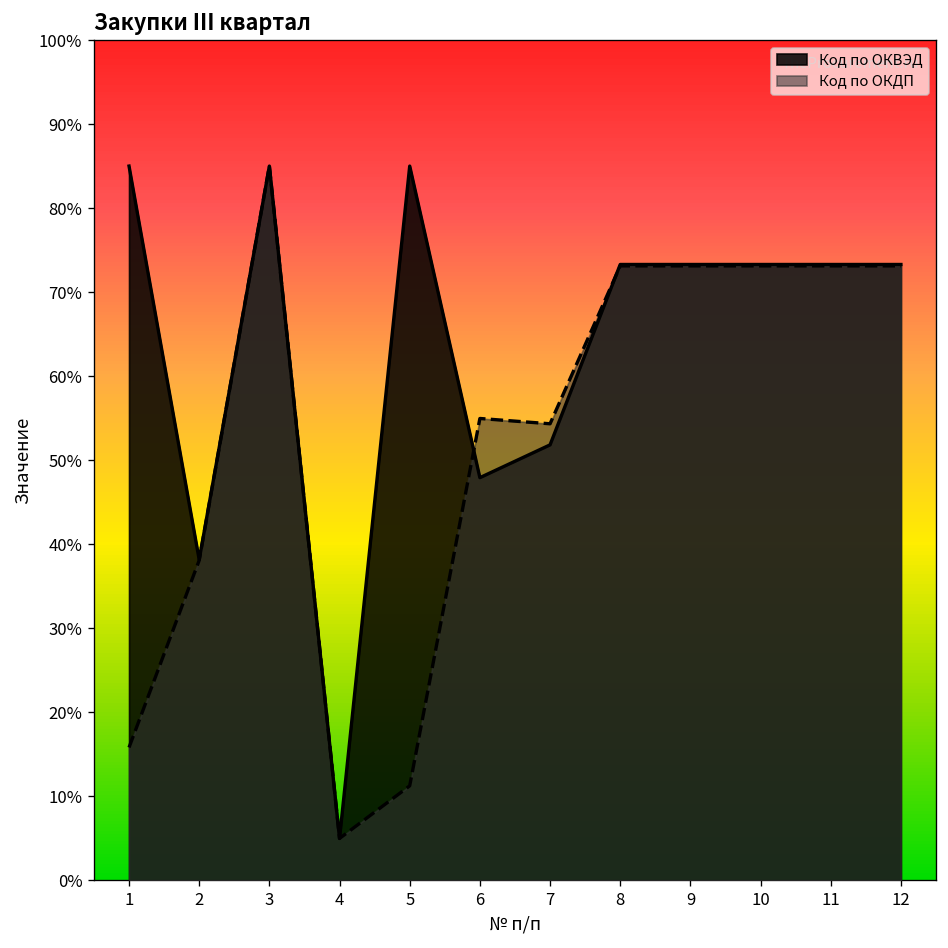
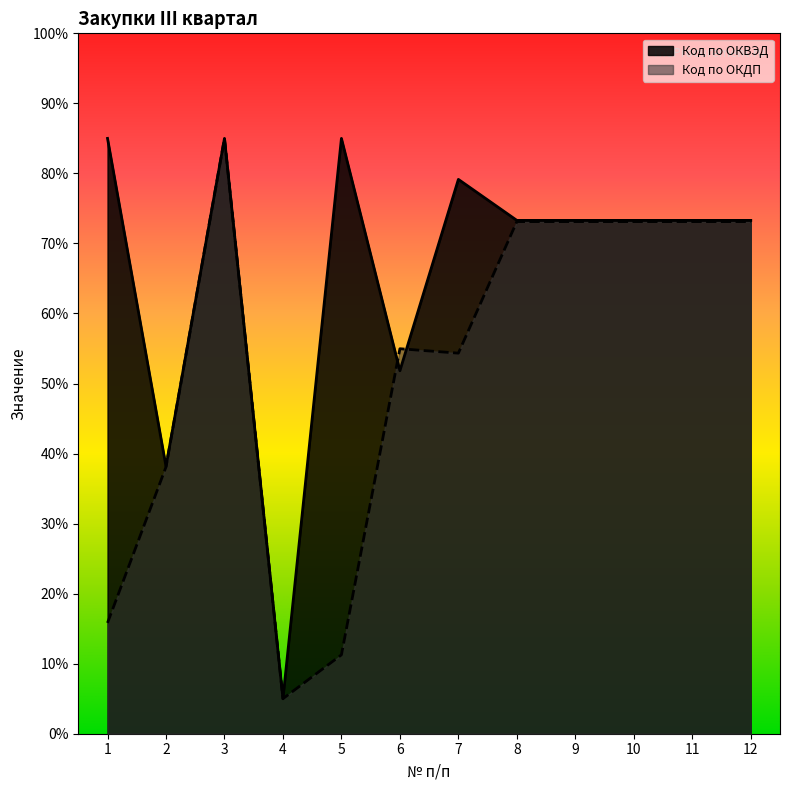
  {
    "Код по ОКВЭД": {
      "1": "85%",
      "5": "85%",
-     "6": "48%",
-     "7": "52%"
+     "6": "52%",
+     "7": "79%"
    },
    "Код по ОКДП": {
      "1": "16%",
      "5": "11%",
      "6": "55%",
      "7": "54%"
    }
  }
